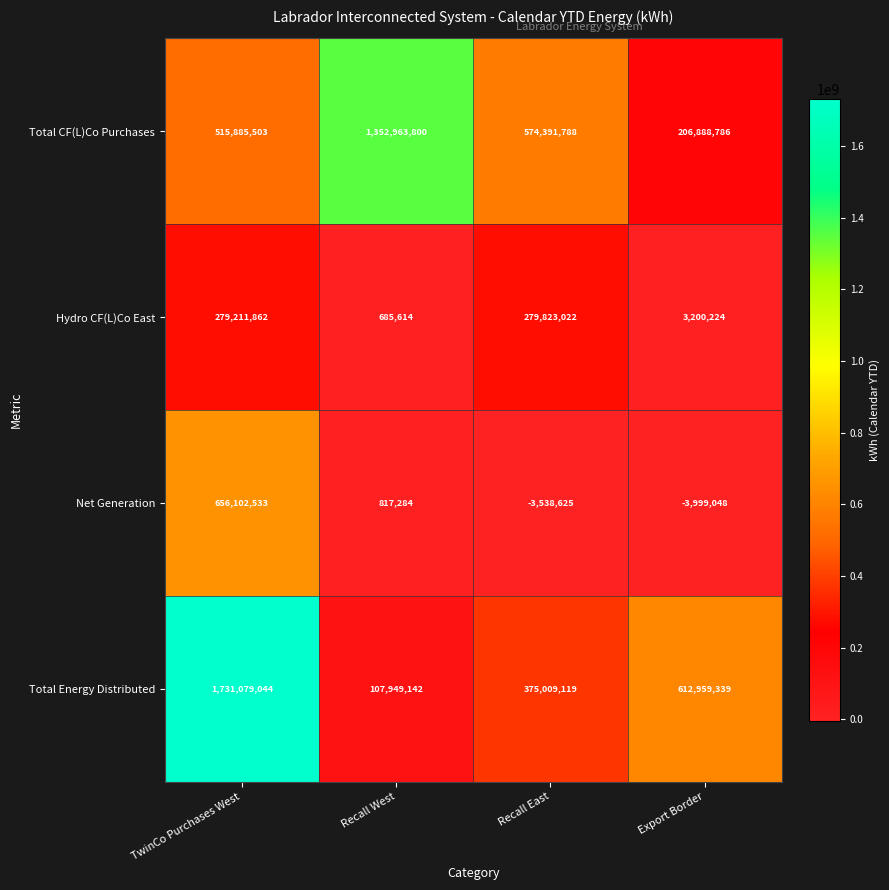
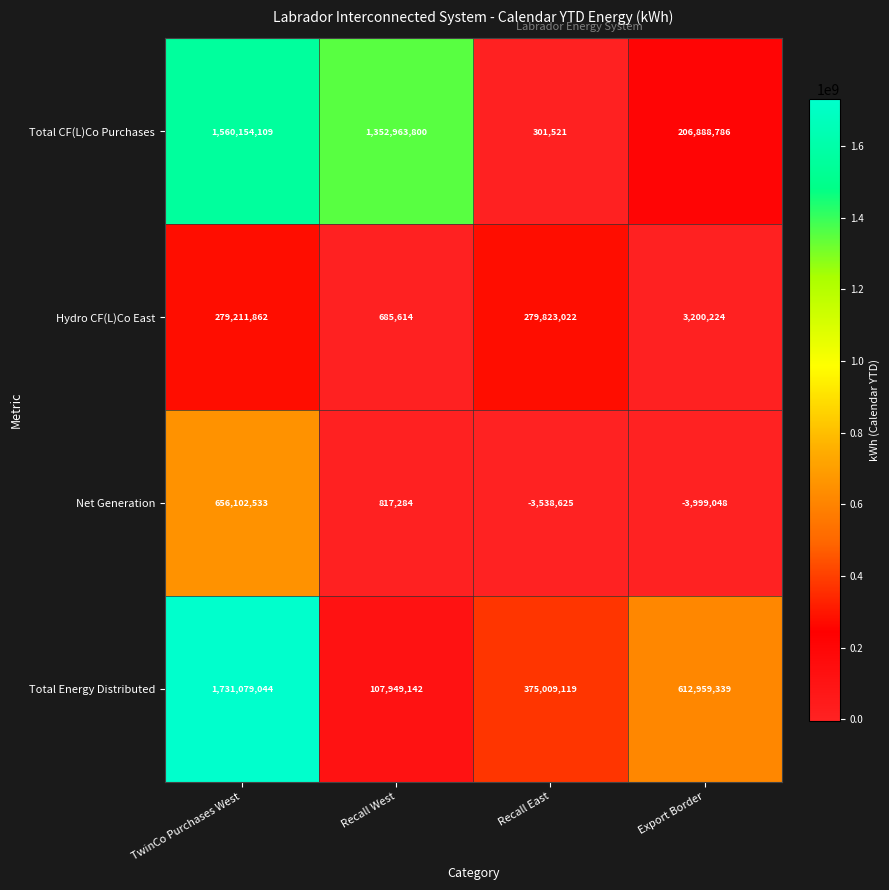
  {
    "Total CF(L)Co Purchases": {
-     "TwinCo Purchases West": "515,885,503",
+     "TwinCo Purchases West": "1,560,154,109",
      "Recall West": "1,352,963,800",
-     "Recall East": "574,391,788",
+     "Recall East": "301,521",
      "Export Border": "206,888,786"
    },
    "Hydro CF(L)Co East": {
      "TwinCo Purchases West": "279,211,862",
      "Recall West": "685,614",
      "Recall East": "279,823,022",
      "Export Border": "3,200,224"
    },
    "Net Generation": {
      "TwinCo Purchases West": "656,102,533",
      "Recall West": "817,284",
      "Recall East": "-3,538,625",
      "Export Border": "-3,999,048"
    },
    "Total Energy Distributed": {
      "TwinCo Purchases West": "1,731,079,044",
      "Recall West": "107,949,142",
      "Recall East": "375,009,119",
      "Export Border": "612,959,339"
    }
  }
